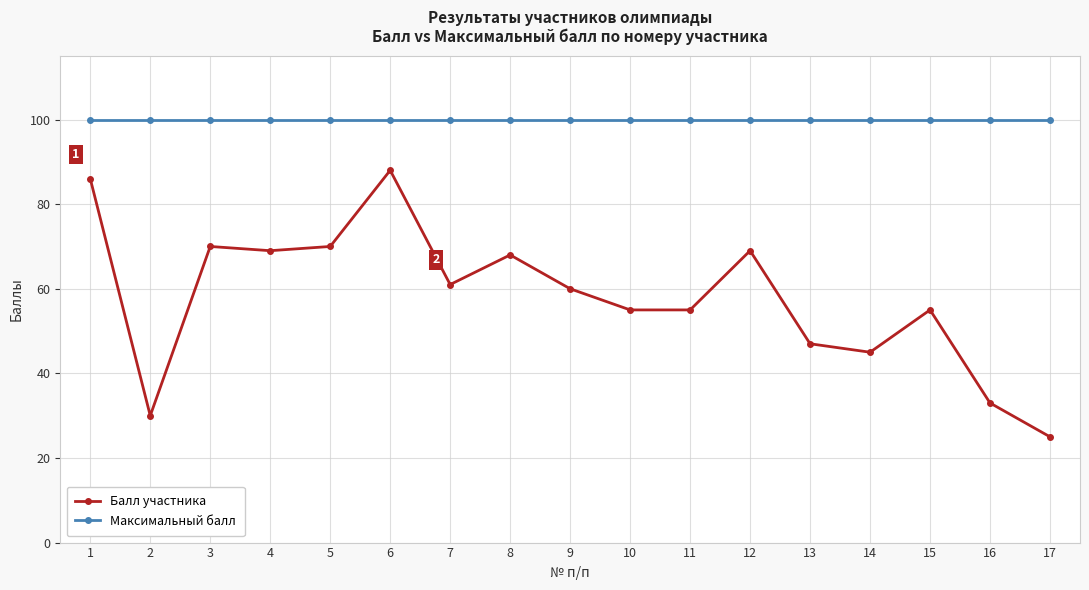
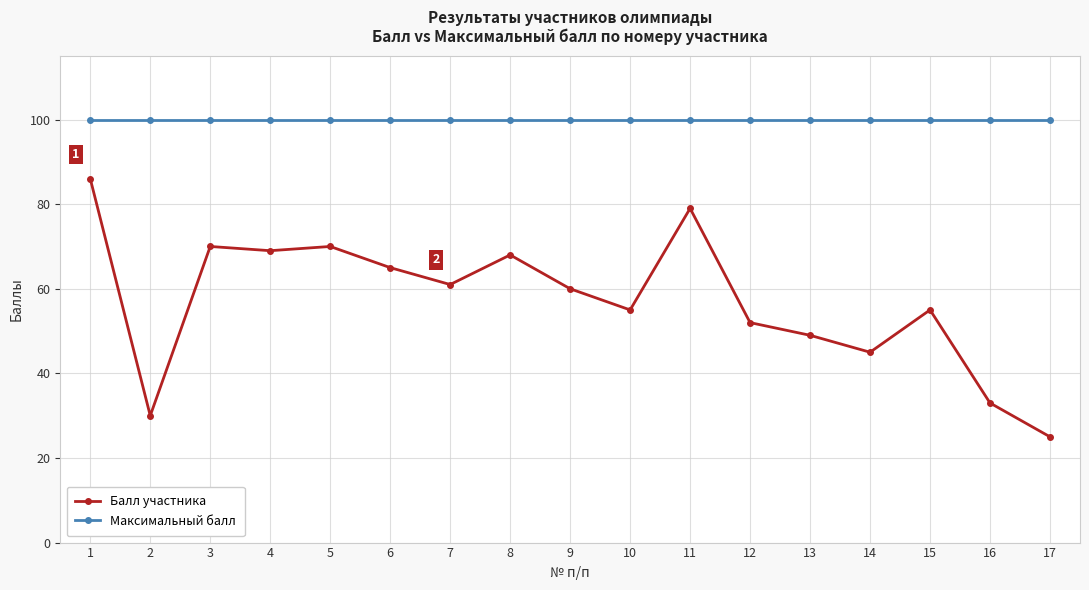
  {
    "Балл участника": {
      "2": 30,
      "3": 70,
      "4": 69,
      "5": 70,
-     "6": 88,
+     "6": 65,
      "8": 68,
      "9": 60,
      "10": 55,
-     "11": 55,
-     "12": 69,
-     "13": 47,
+     "11": 79,
+     "12": 52,
+     "13": 49,
      "14": 45,
      "15": 55,
      "16": 33,
      "17": 25
    },
    "Максимальный балл": {
      "1": 100,
      "2": 100,
      "3": 100,
      "4": 100,
      "5": 100,
      "6": 100,
      "7": 100,
      "8": 100,
      "9": 100,
      "10": 100,
      "11": 100,
      "12": 100,
      "13": 100,
      "14": 100,
      "15": 100,
      "16": 100,
      "17": 100
    }
  }
